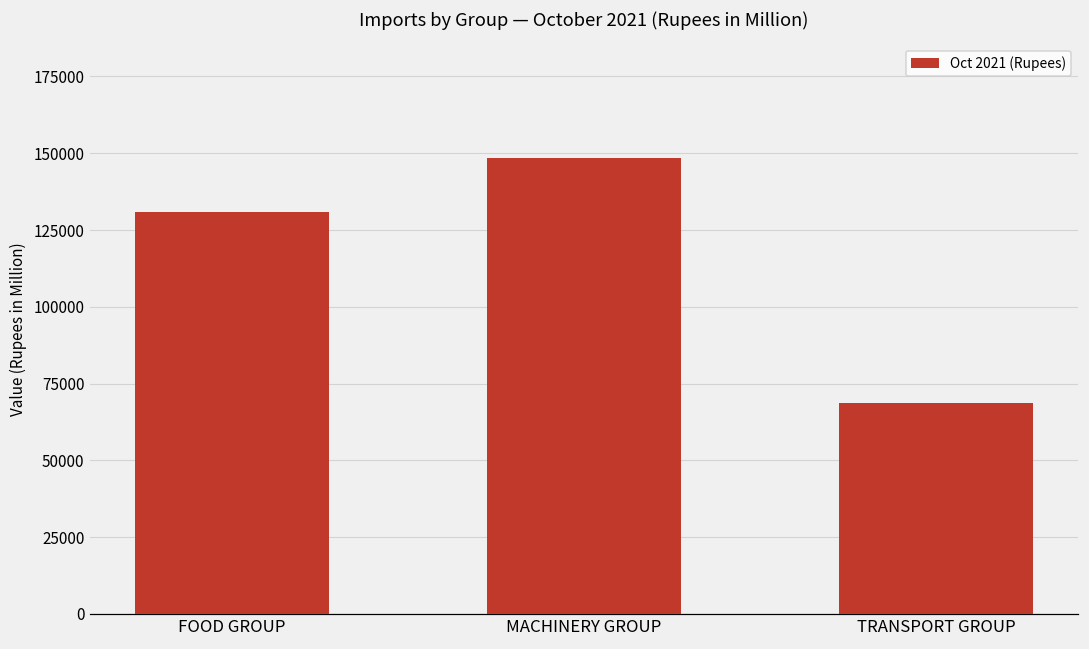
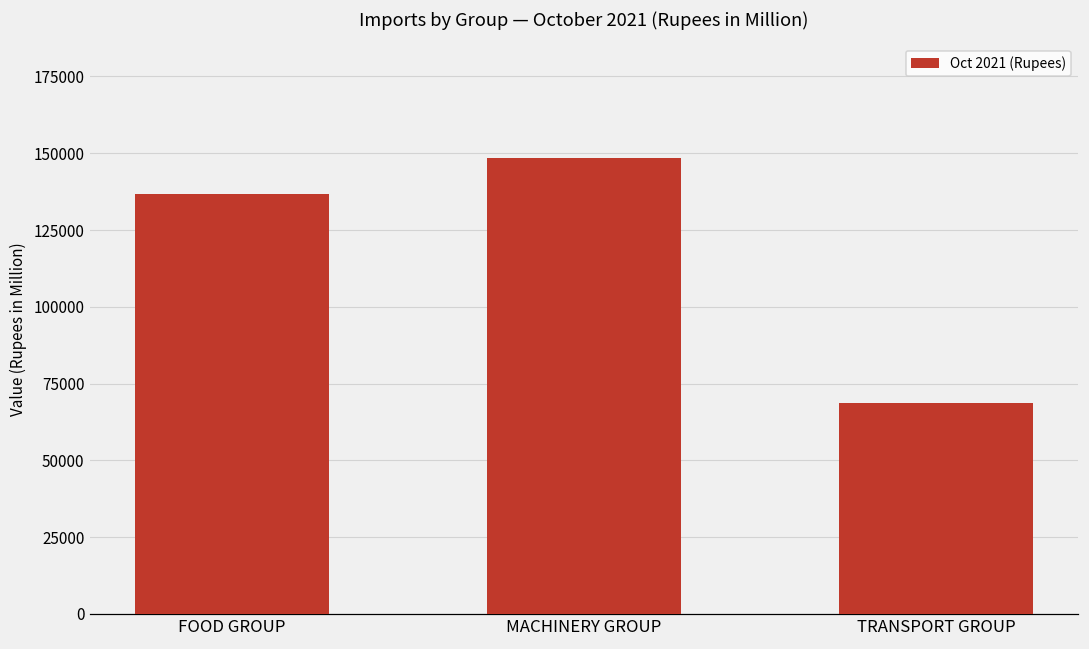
  {
-   "FOOD GROUP": 131000,
+   "FOOD GROUP": 137000,
    "MACHINERY GROUP": 148000,
    "TRANSPORT GROUP": 69000
  }
